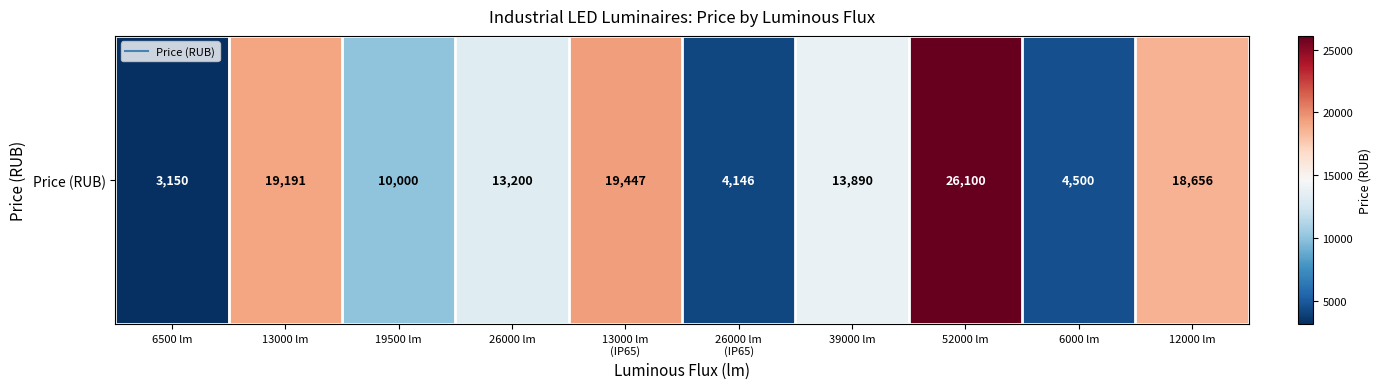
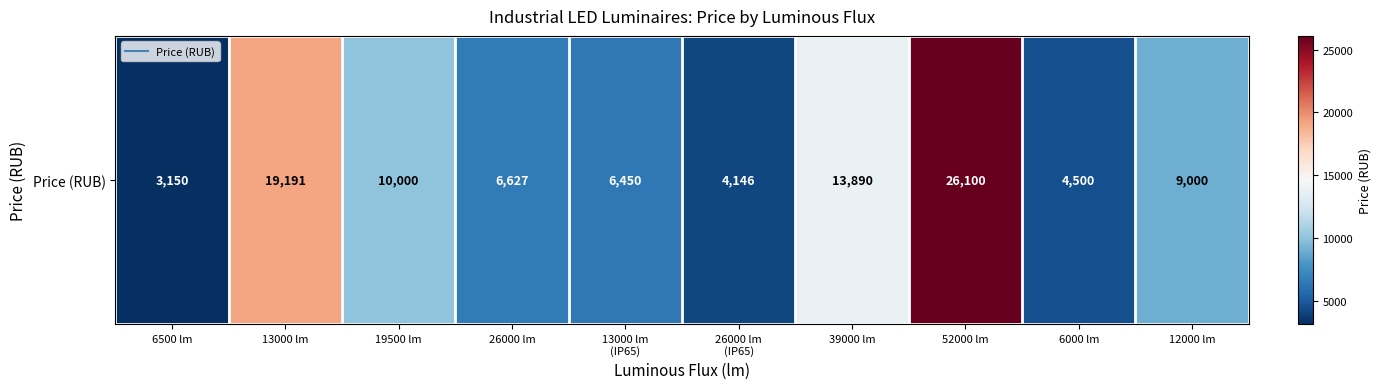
  {
    "Price (RUB)": {
      "6500 lm": "3,150",
      "13000 lm": "19,191",
      "19500 lm": "10,000",
-     "26000 lm": "13,200",
-     "13000 lm (IP65)": "19,447",
+     "26000 lm": "6,627",
+     "13000 lm (IP65)": "6,450",
      "26000 lm (IP65)": "4,146",
      "39000 lm": "13,890",
      "52000 lm": "26,100",
      "6000 lm": "4,500",
-     "12000 lm": "18,656"
+     "12000 lm": "9,000"
    }
  }
